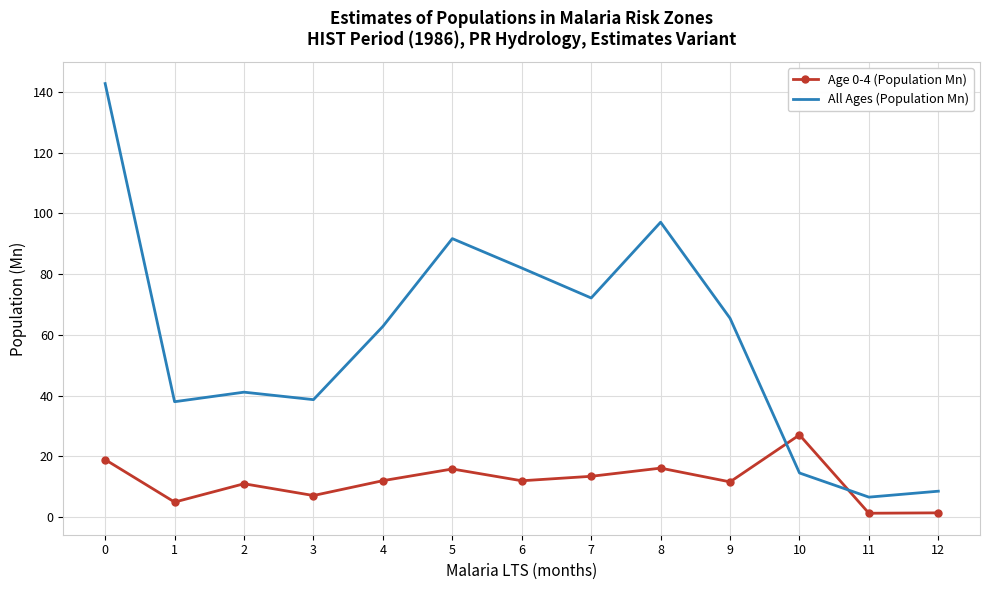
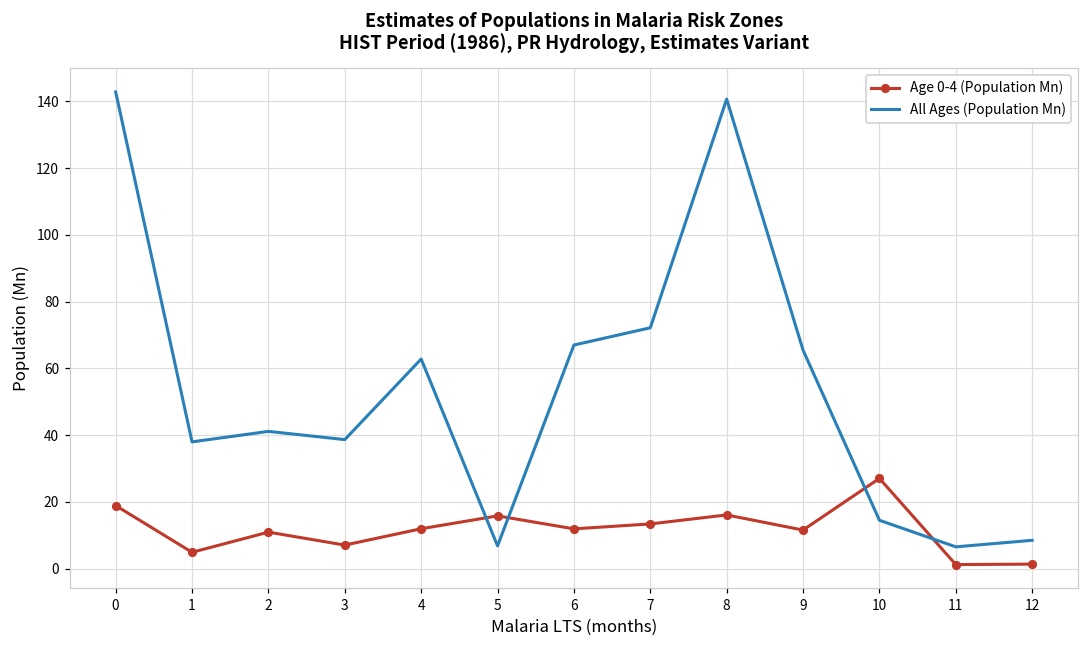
  {
    "Age 0-4 (Population Mn)": {
      "0": 19,
      "1": 5,
      "2": 11,
      "3": 7,
      "4": 12,
      "5": 16,
      "6": 12,
      "7": 13,
      "8": 16,
      "9": 12,
      "10": 27,
      "11": 1,
      "12": 1
    },
    "All Ages (Population Mn)": {
      "0": 143,
      "1": 38,
      "2": 41,
      "3": 39,
      "4": 63,
-     "5": 92,
-     "6": 82,
+     "5": 7,
+     "6": 67,
      "7": 72,
-     "8": 97,
+     "8": 141,
      "9": 65,
      "10": 14,
      "11": 7,
      "12": 8
    }
  }
